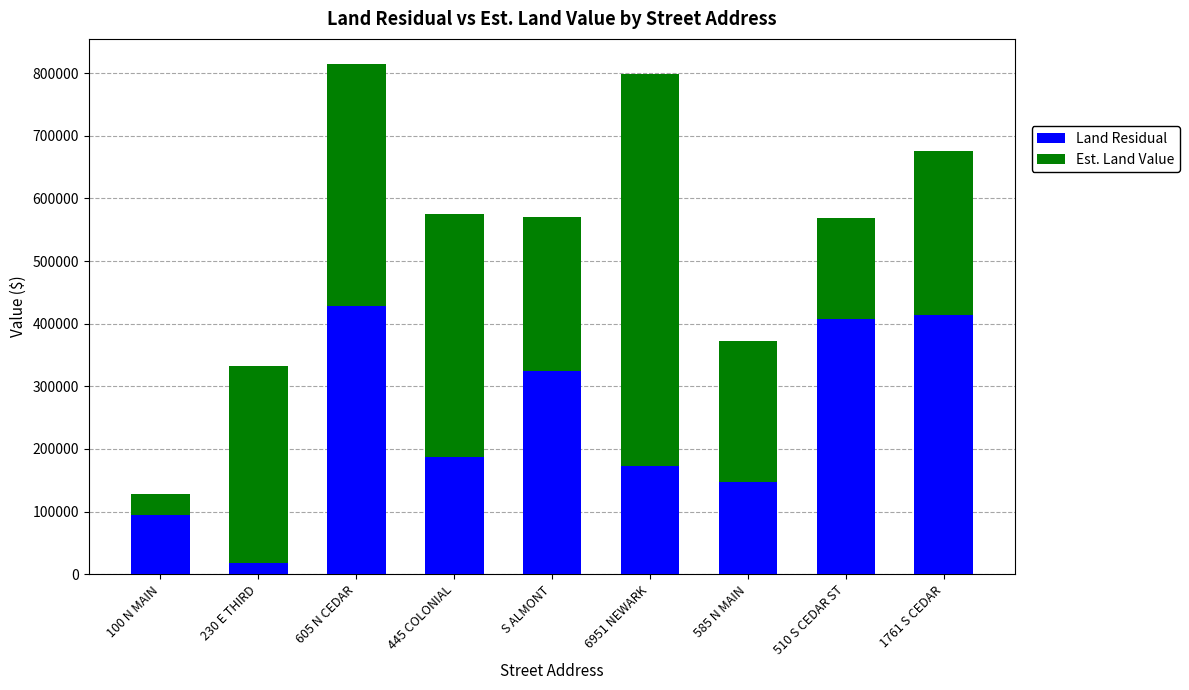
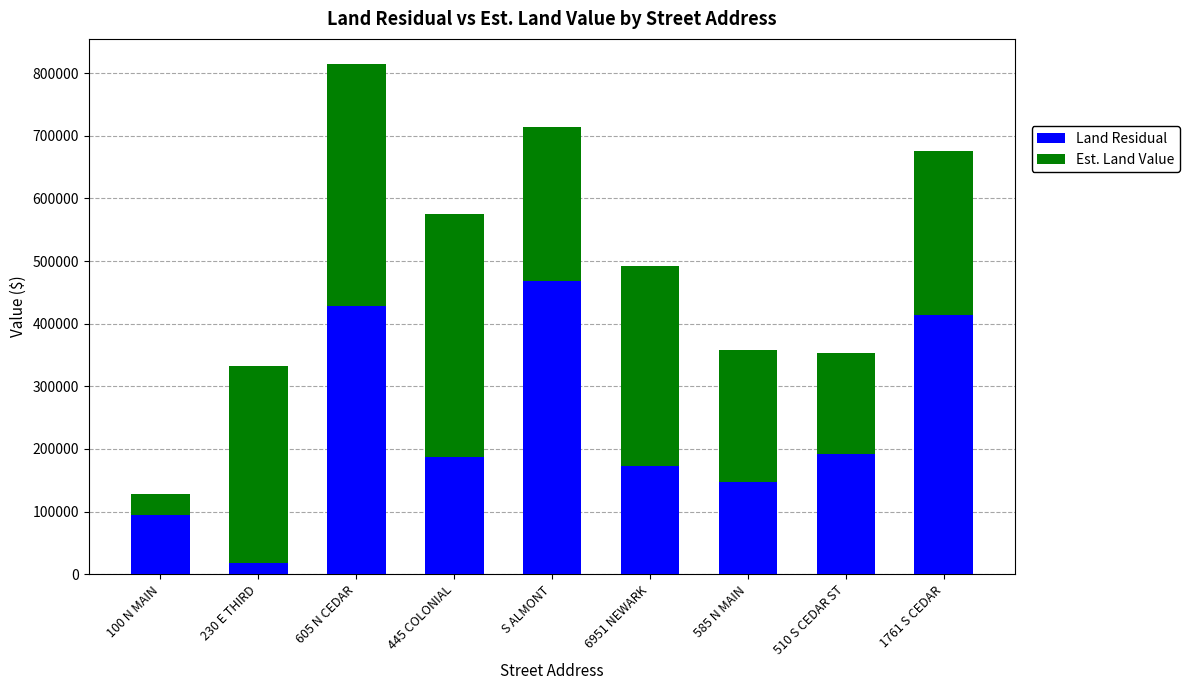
  {
    "Land Residual": {
      "100 N MAIN": 100000,
      "230 E THIRD": 20000,
      "605 N CEDAR": 430000,
      "445 COLONIAL": 190000,
-     "S ALMONT": 330000,
+     "S ALMONT": 470000,
      "6951 NEWARK": 170000,
      "585 N MAIN": 150000,
-     "510 S CEDAR ST": 410000,
+     "510 S CEDAR ST": 190000,
      "1761 S CEDAR": 410000
    },
    "Est. Land Value": {
      "100 N MAIN": 30000,
      "230 E THIRD": 310000,
      "605 N CEDAR": 390000,
      "445 COLONIAL": 390000,
      "S ALMONT": 250000,
-     "6951 NEWARK": 630000,
-     "585 N MAIN": 230000,
+     "6951 NEWARK": 320000,
+     "585 N MAIN": 210000,
      "510 S CEDAR ST": 160000,
      "1761 S CEDAR": 260000
    }
  }
